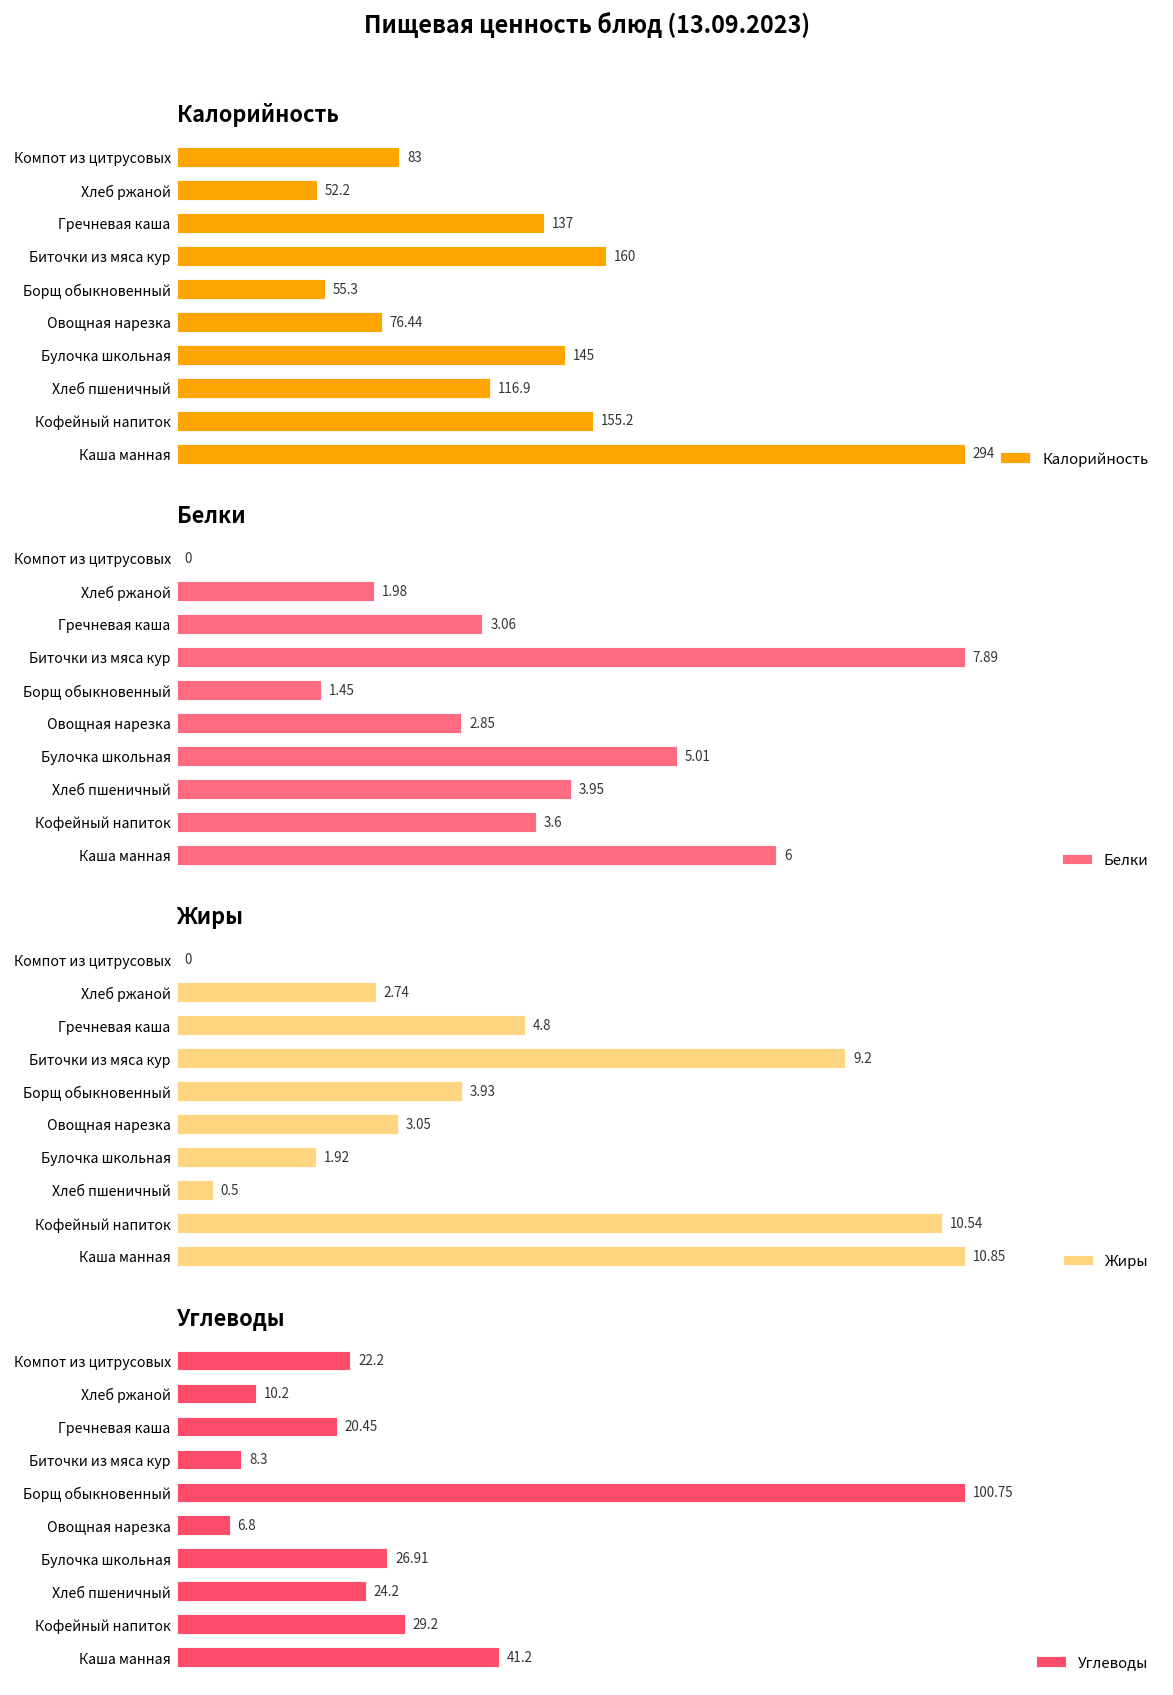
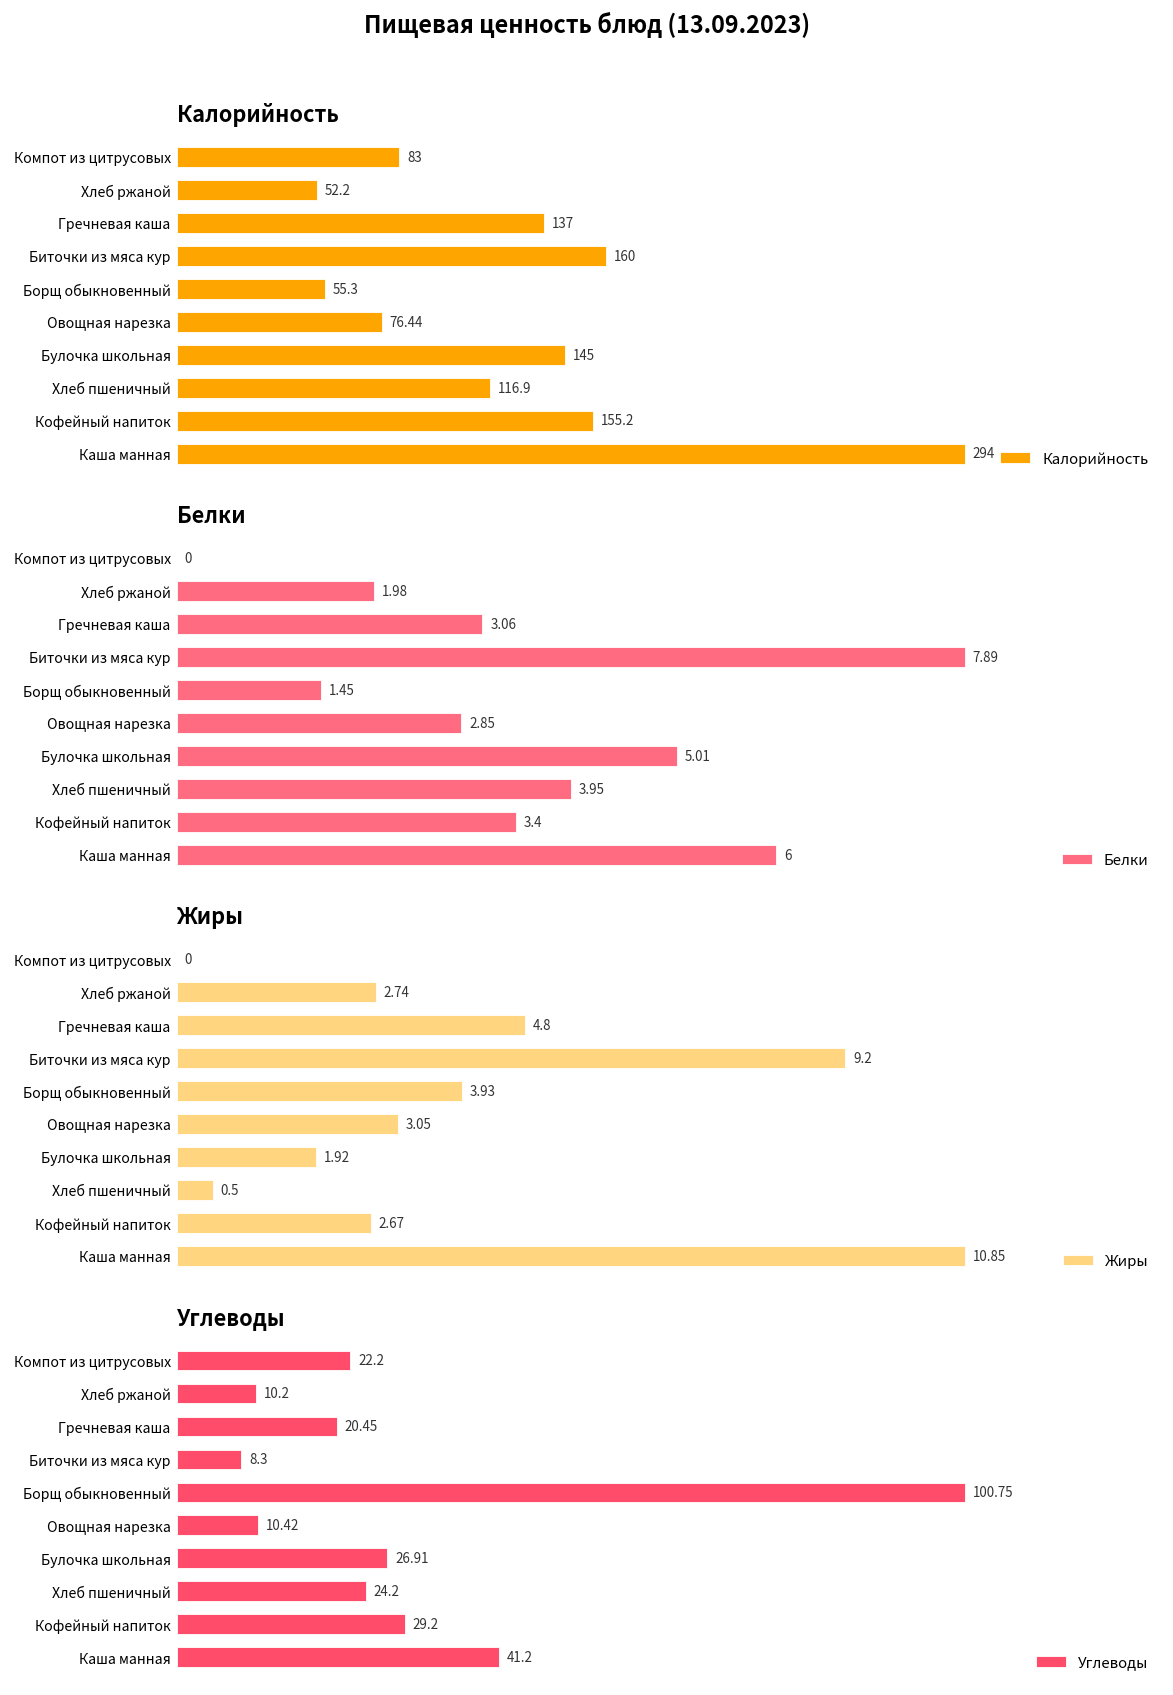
  {
    "Калорийность": {
      "Компот из цитрусовых": 83,
      "Хлеб ржаной": 52.2,
      "Гречневая каша": 137,
      "Биточки из мяса кур": 160,
      "Борщ обыкновенный": 55.3,
      "Овощная нарезка": 76.44,
      "Булочка школьная": 145,
      "Хлеб пшеничный": 116.9,
      "Кофейный напиток": 155.2,
      "Каша манная": 294
    },
    "Белки": {
      "Компот из цитрусовых": 0,
      "Хлеб ржаной": 1.98,
      "Гречневая каша": 3.06,
      "Биточки из мяса кур": 7.89,
      "Борщ обыкновенный": 1.45,
      "Овощная нарезка": 2.85,
      "Булочка школьная": 5.01,
      "Хлеб пшеничный": 3.95,
-     "Кофейный напиток": 3.6,
+     "Кофейный напиток": 3.4,
      "Каша манная": 6
    },
    "Жиры": {
      "Компот из цитрусовых": 0,
      "Хлеб ржаной": 2.74,
      "Гречневая каша": 4.8,
      "Биточки из мяса кур": 9.2,
      "Борщ обыкновенный": 3.93,
      "Овощная нарезка": 3.05,
      "Булочка школьная": 1.92,
      "Хлеб пшеничный": 0.5,
-     "Кофейный напиток": 10.54,
+     "Кофейный напиток": 2.67,
      "Каша манная": 10.85
    },
    "Углеводы": {
      "Компот из цитрусовых": 22.2,
      "Хлеб ржаной": 10.2,
      "Гречневая каша": 20.45,
      "Биточки из мяса кур": 8.3,
      "Борщ обыкновенный": 100.75,
-     "Овощная нарезка": 6.8,
+     "Овощная нарезка": 10.42,
      "Булочка школьная": 26.91,
      "Хлеб пшеничный": 24.2,
      "Кофейный напиток": 29.2,
      "Каша манная": 41.2
    }
  }
